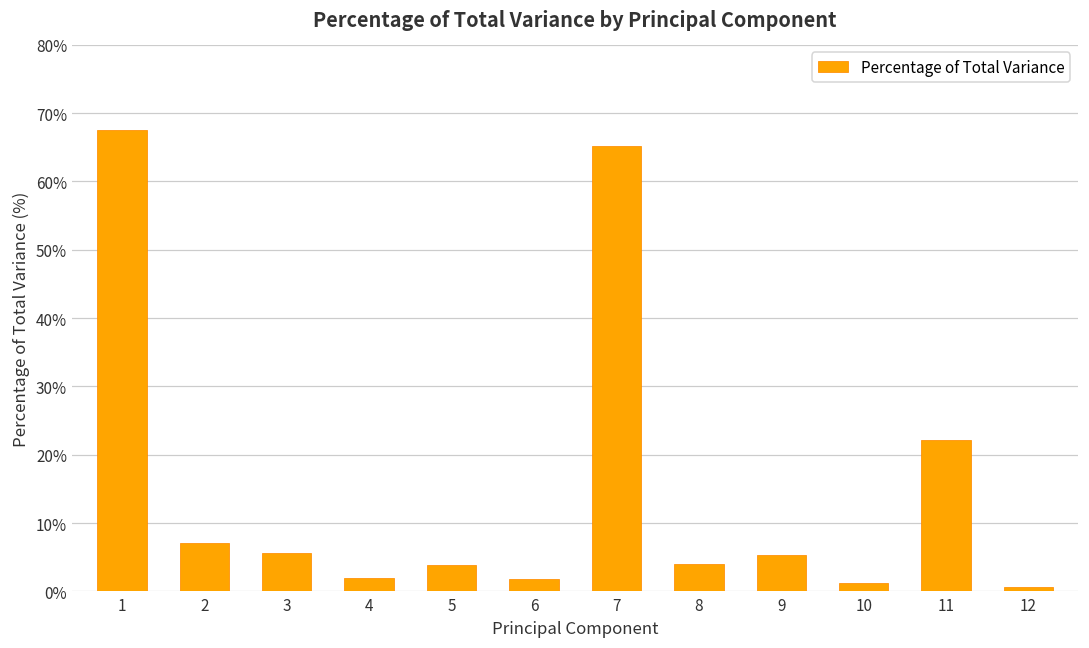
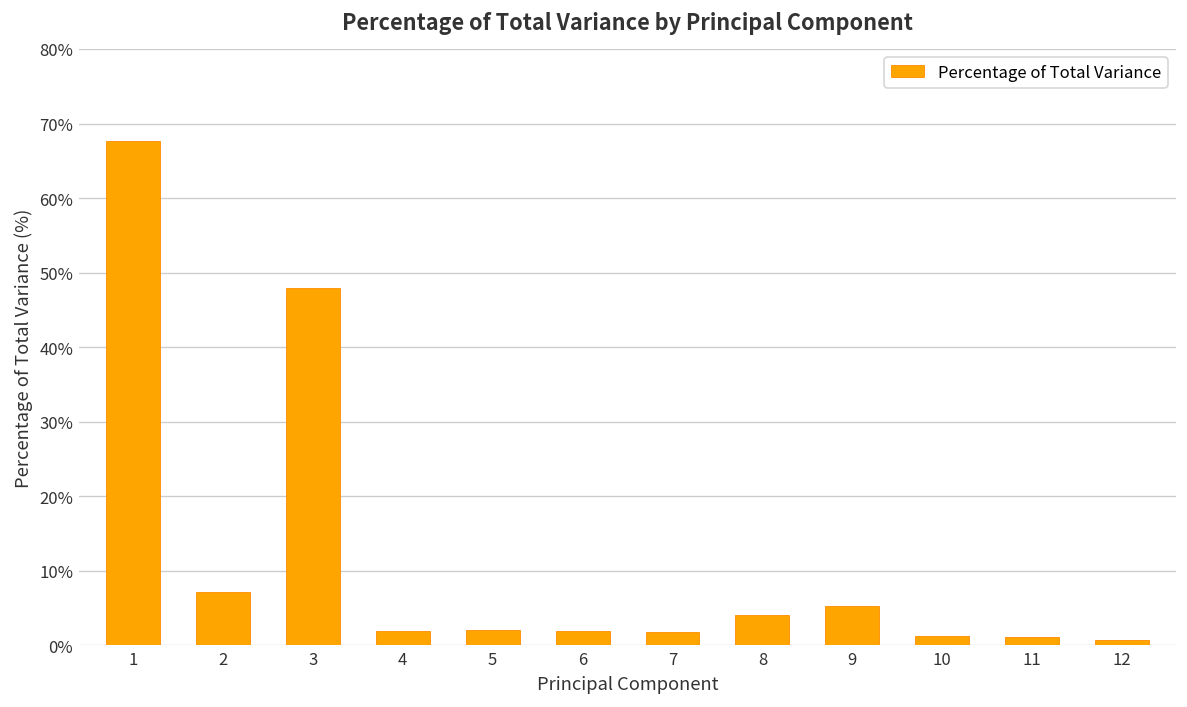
  {
    "1": "68%",
    "2": "7%",
-   "3": "6%",
+   "3": "48%",
    "4": "2%",
-   "5": "4%",
+   "5": "2%",
    "6": "2%",
-   "7": "65%",
+   "7": "2%",
    "8": "4%",
    "9": "5%",
    "10": "1%",
-   "11": "22%",
+   "11": "1%",
    "12": "1%"
  }
